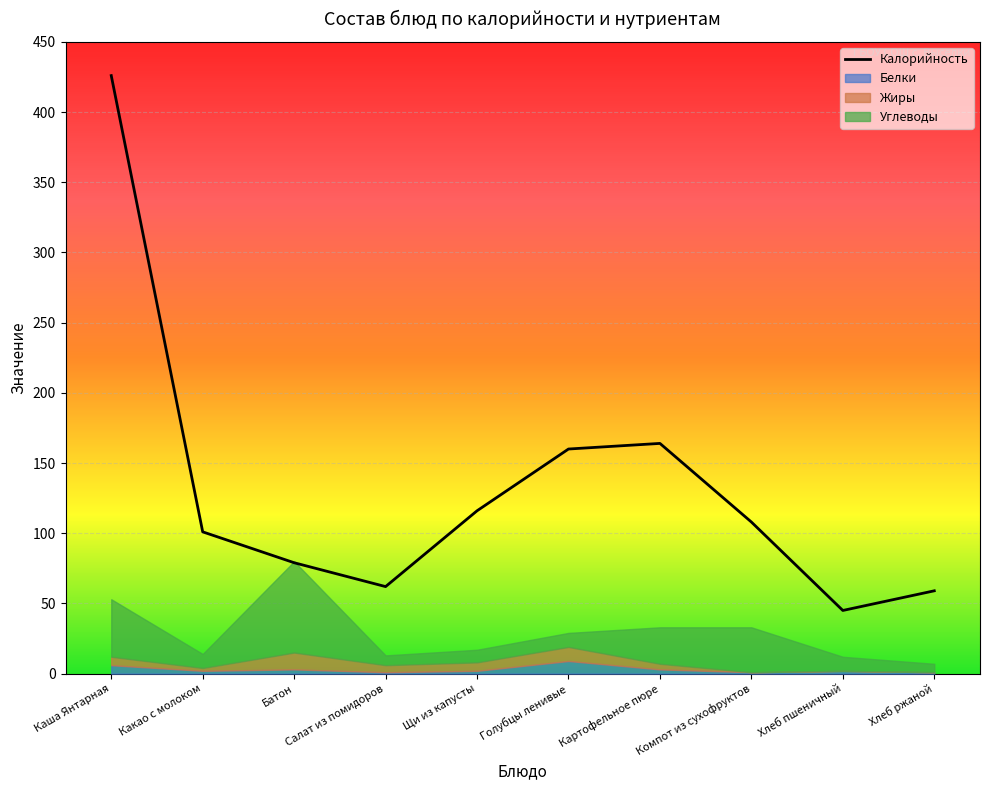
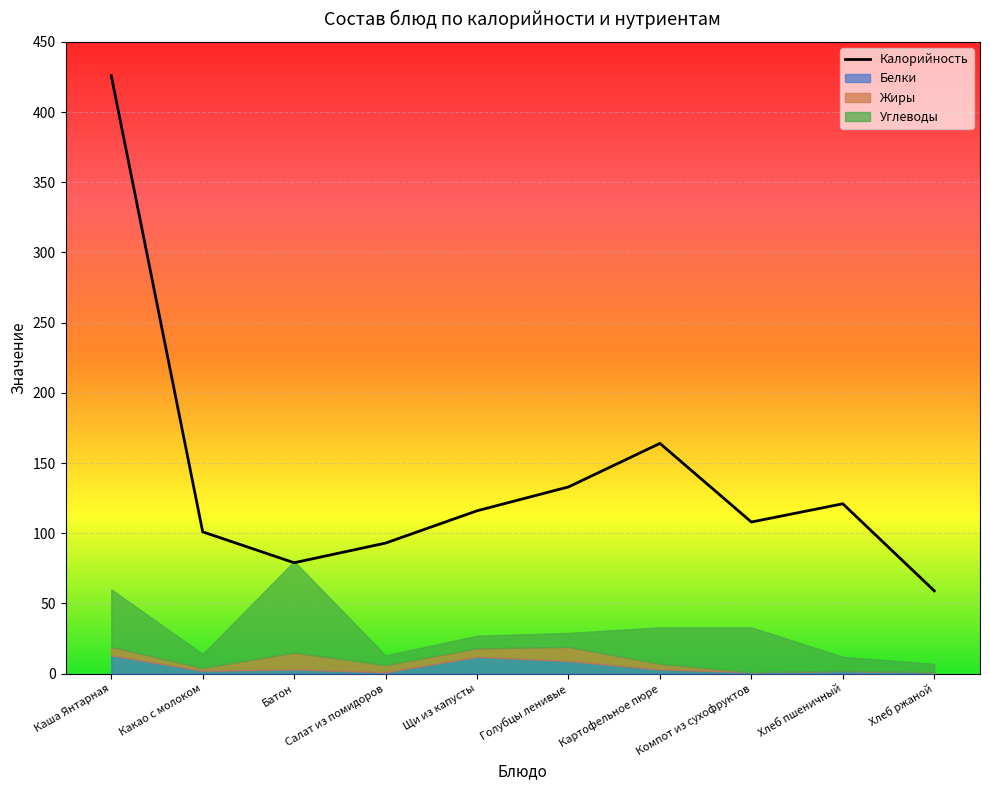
  {
    "Белки": {
-     "Каша Янтарная": 6,
+     "Каша Янтарная": 13,
      "Какао с молоком": 2,
      "Батон": 3,
-     "Щи из капусты": 2,
+     "Щи из капусты": 12,
      "Голубцы ленивые": 9,
      "Картофельное пюре": 3
    },
    "Калорийность": {
      "Каша Янтарная": 426,
      "Какао с молоком": 101,
-     "Салат из помидоров": 62,
+     "Салат из помидоров": 93,
      "Щи из капусты": 116,
-     "Голубцы ленивые": 160,
+     "Голубцы ленивые": 133,
      "Картофельное пюре": 164,
      "Компот из сухофруктов": 108,
-     "Хлеб пшеничный": 45,
+     "Хлеб пшеничный": 121,
      "Хлеб ржаной": 59
    },
    "Жиры": {
      "Каша Янтарная": 6,
      "Какао с молоком": 2,
      "Батон": 12,
      "Салат из помидоров": 5,
      "Щи из капусты": 6,
      "Голубцы ленивые": 10,
      "Картофельное пюре": 4
    },
    "Углеводы": {
      "Каша Янтарная": 41,
      "Какао с молоком": 10,
      "Салат из помидоров": 7,
      "Щи из капусты": 9,
      "Голубцы ленивые": 10,
      "Картофельное пюре": 26,
      "Компот из сухофруктов": 32,
      "Хлеб пшеничный": 10,
      "Хлеб ржаной": 6
    }
  }
